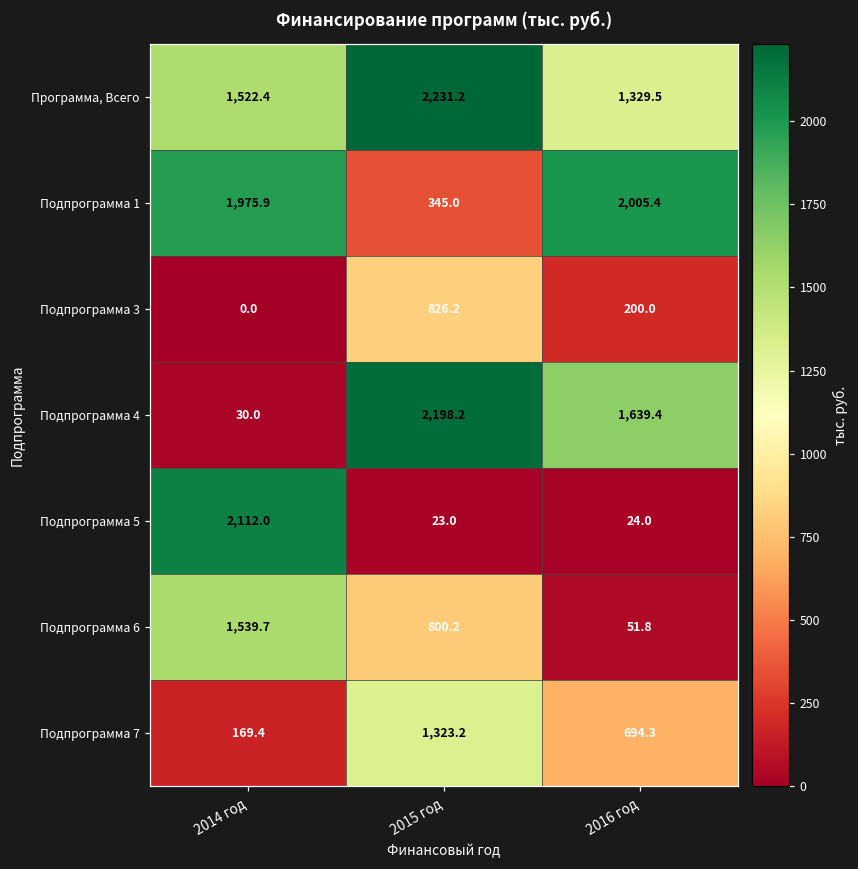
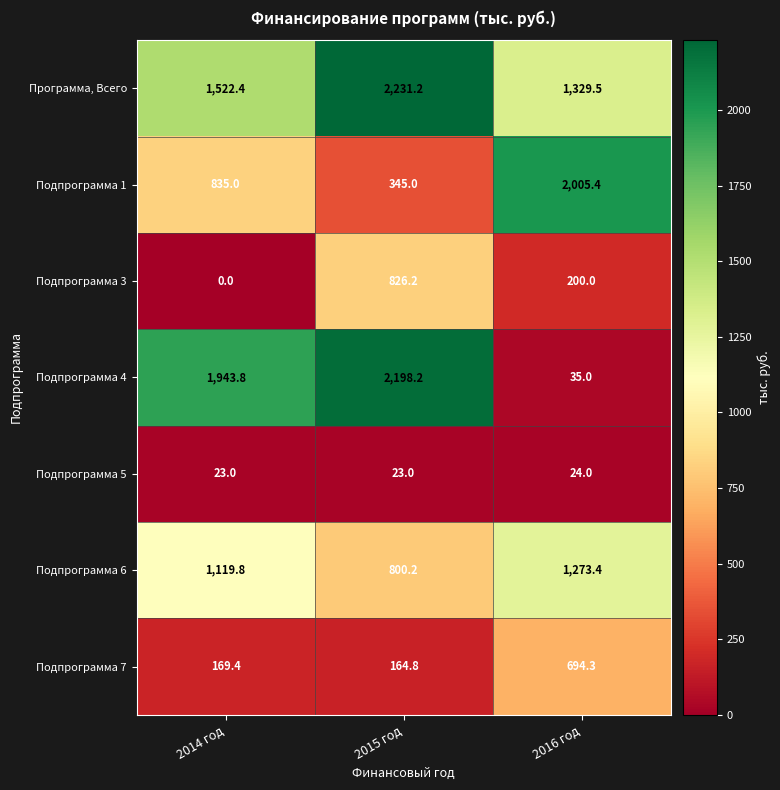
  {
    "Программа, Всего": {
      "2014 год": "1,522.4",
      "2015 год": "2,231.2",
      "2016 год": "1,329.5"
    },
    "Подпрограмма 1": {
-     "2014 год": "1,975.9",
+     "2014 год": "835.0",
      "2015 год": "345.0",
      "2016 год": "2,005.4"
    },
    "Подпрограмма 3": {
      "2014 год": "0.0",
      "2015 год": "826.2",
      "2016 год": "200.0"
    },
    "Подпрограмма 4": {
-     "2014 год": "30.0",
+     "2014 год": "1,943.8",
      "2015 год": "2,198.2",
-     "2016 год": "1,639.4"
+     "2016 год": "35.0"
    },
    "Подпрограмма 5": {
-     "2014 год": "2,112.0",
+     "2014 год": "23.0",
      "2015 год": "23.0",
      "2016 год": "24.0"
    },
    "Подпрограмма 6": {
-     "2014 год": "1,539.7",
+     "2014 год": "1,119.8",
      "2015 год": "800.2",
-     "2016 год": "51.8"
+     "2016 год": "1,273.4"
    },
    "Подпрограмма 7": {
      "2014 год": "169.4",
-     "2015 год": "1,323.2",
+     "2015 год": "164.8",
      "2016 год": "694.3"
    }
  }
